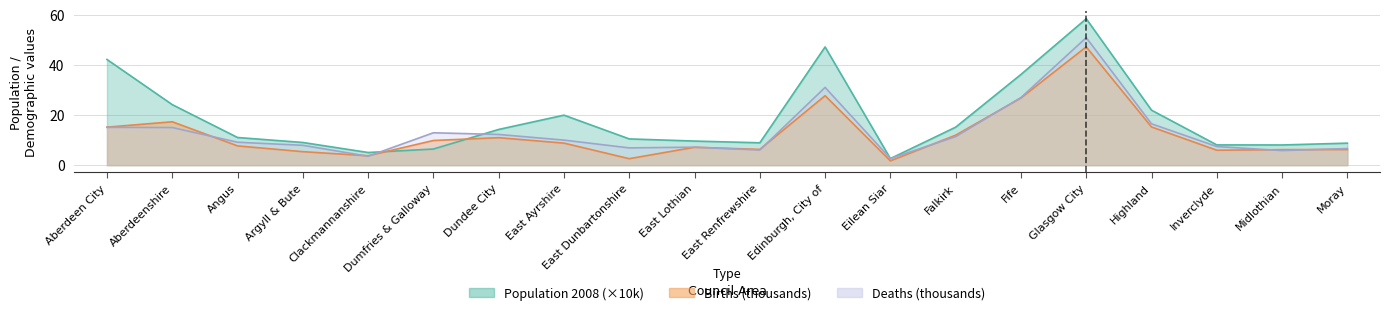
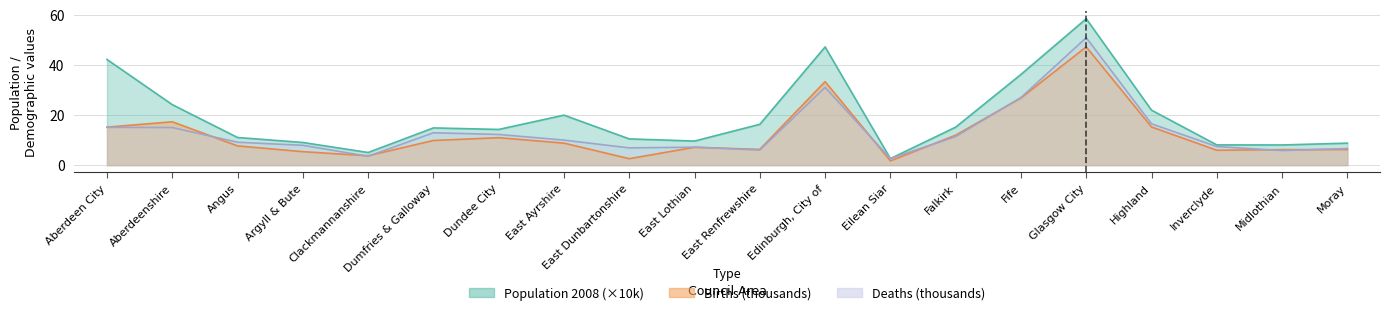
  {
    "Population 2008 (×10k)": {
      "Aberdeen City": 42,
      "Aberdeenshire": 24,
      "Angus": 11,
      "Argyll & Bute": 9,
      "Clackmannanshire": 5,
-     "Dumfries & Galloway": 6,
+     "Dumfries & Galloway": 15,
      "Dundee City": 14,
      "East Ayrshire": 20,
      "East Dunbartonshire": 10,
      "East Lothian": 10,
-     "East Renfrewshire": 9,
+     "East Renfrewshire": 16,
      "Edinburgh, City of": 47,
      "Falkirk": 15,
      "Fife": 36,
      "Glasgow City": 58,
      "Highland": 22,
      "Midlothian": 8,
      "Moray": 9
    },
    "Births (thousands)": {
      "Aberdeenshire": 17,
      "Angus": 8,
      "Argyll & Bute": 5,
      "Dumfries & Galloway": 10,
      "Dundee City": 11,
      "East Ayrshire": 9,
      "East Dunbartonshire": 3,
-     "Edinburgh, City of": 28,
+     "Edinburgh, City of": 33,
      "Glasgow City": 47,
      "Highland": 15,
      "Inverclyde": 6
    },
    "Deaths (thousands)": {
      "Aberdeenshire": 15,
      "Angus": 9,
      "Argyll & Bute": 8,
      "Dumfries & Galloway": 13,
      "Dundee City": 12,
      "East Ayrshire": 10,
      "East Dunbartonshire": 7,
      "Edinburgh, City of": 31,
      "Glasgow City": 51,
      "Highland": 16
    }
  }
